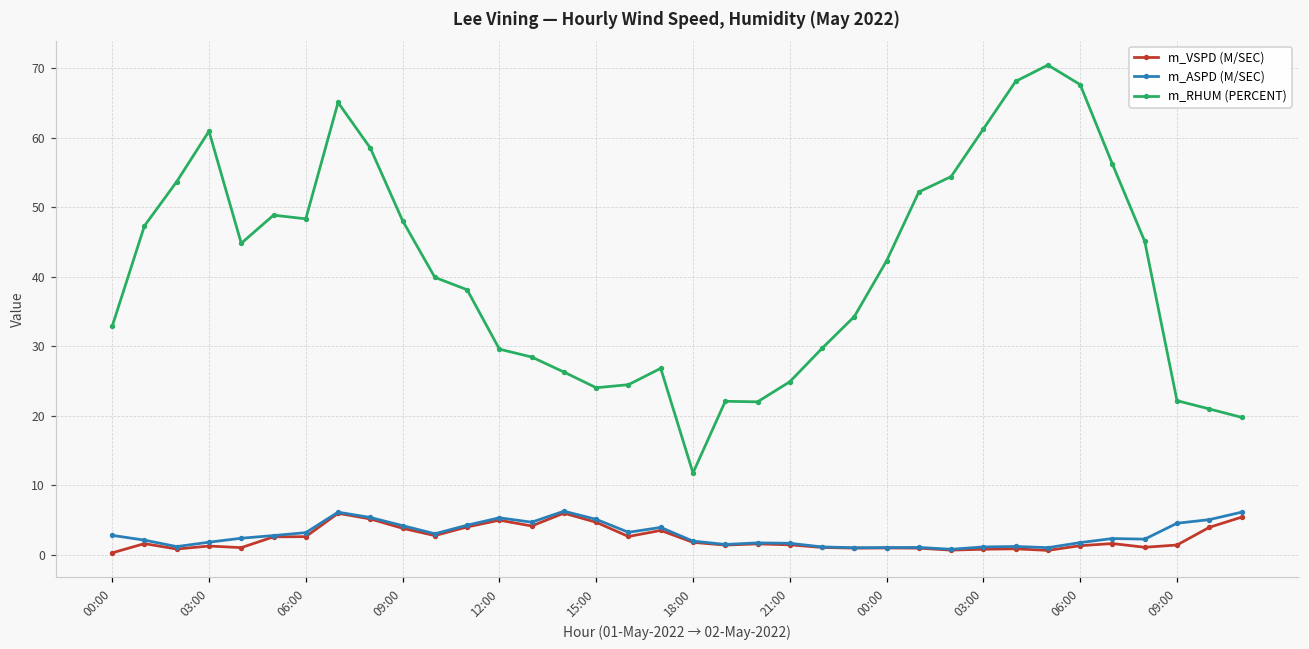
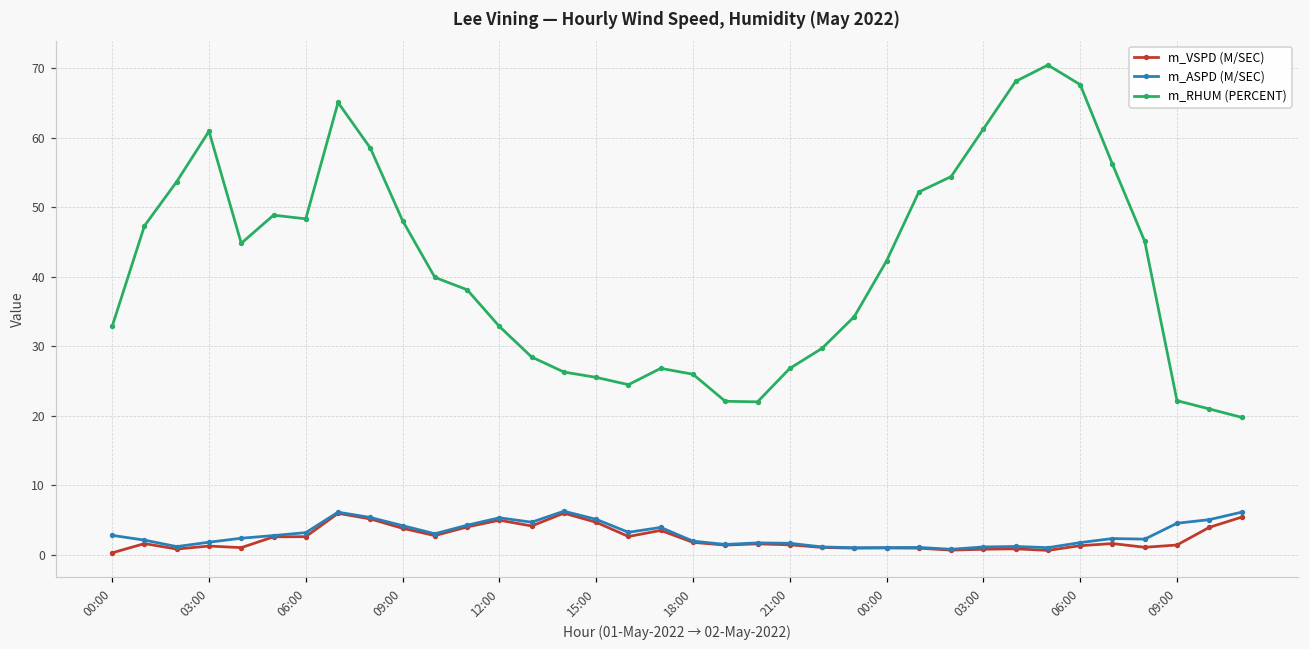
  {
    "m_VSPD (M/SEC)": {
      "15:00": 5
    },
    "m_ASPD (M/SEC)": {
      "15:00": 5
    },
    "m_RHUM (PERCENT)": {
-     "12:00": 30,
-     "15:00": 24,
-     "18:00": 12,
-     "21:00": 25
+     "12:00": 33,
+     "15:00": 26,
+     "18:00": 26,
+     "21:00": 27
    }
  }
